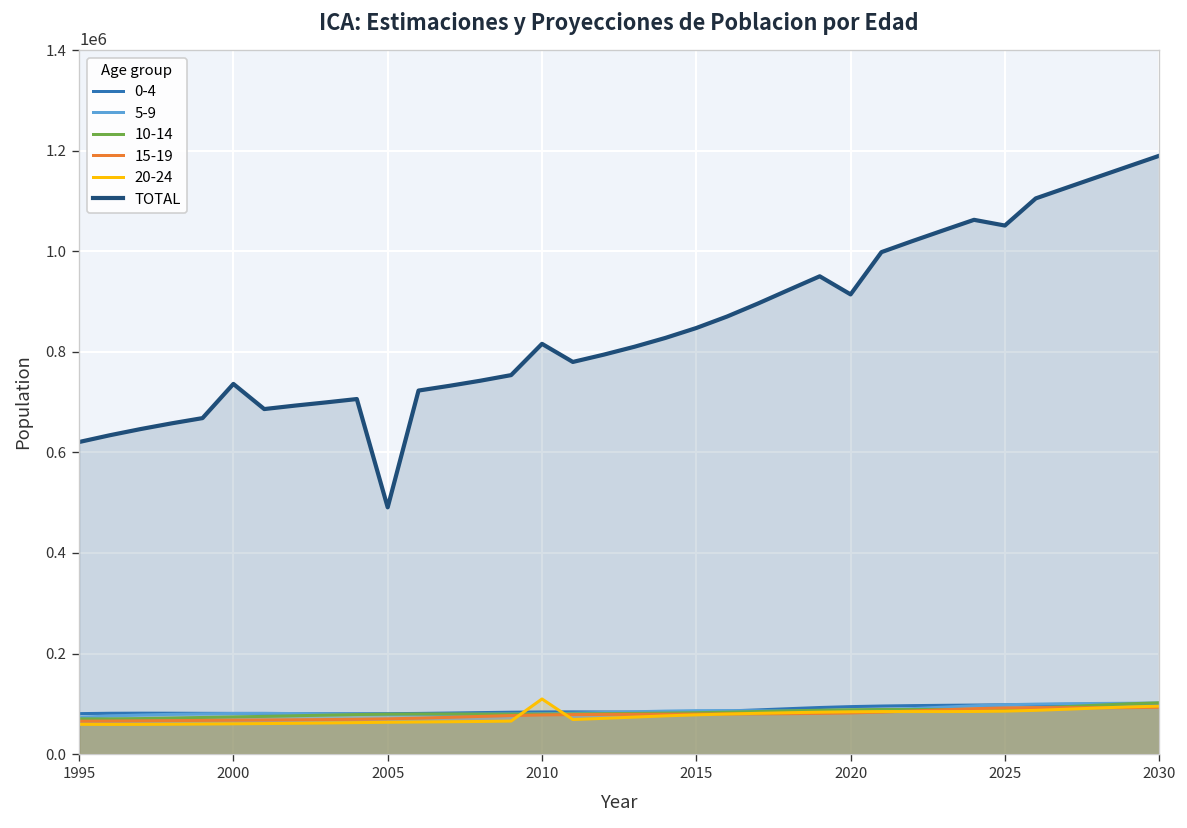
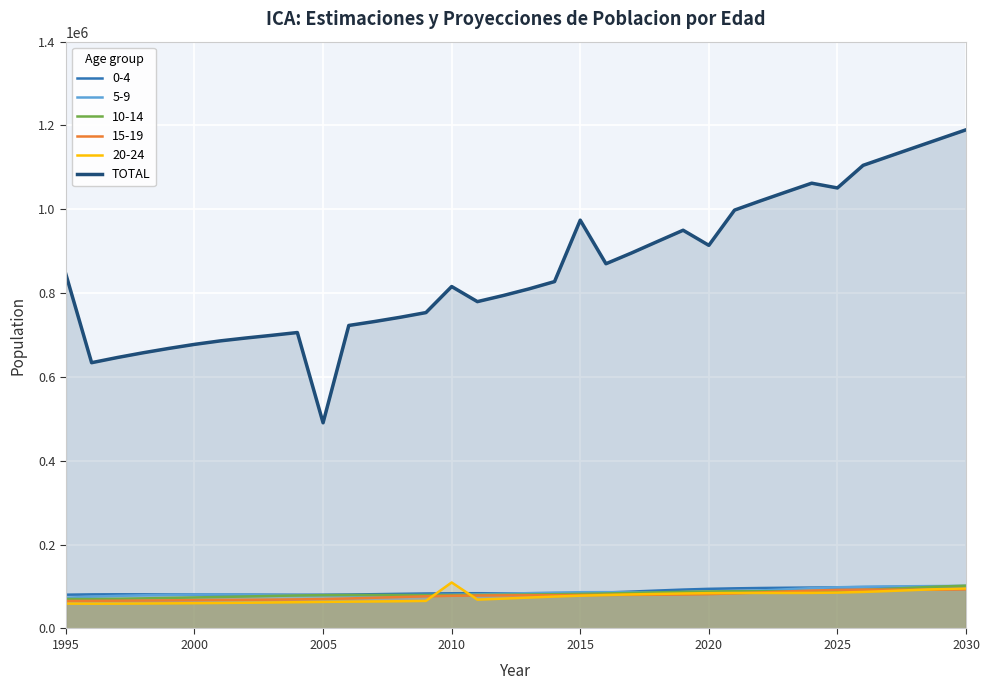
  {
    "0-4": {
      "1995": 80000,
      "2020": 90000
    },
    "10-14": {
      "2000": 70000
    },
    "15-19": {
      "2000": 70000,
      "2005": 70000
    },
    "20-24": {
      "1995": 60000,
      "2000": 60000,
      "2005": 60000,
      "2010": 110000
    },
    "TOTAL": {
-     "1995": 620000,
-     "2000": 740000,
+     "1995": 840000,
+     "2000": 680000,
      "2005": 490000,
      "2010": 820000,
-     "2015": 850000,
+     "2015": 970000,
      "2020": 910000,
      "2025": 1050000,
      "2030": 1190000
    }
  }
